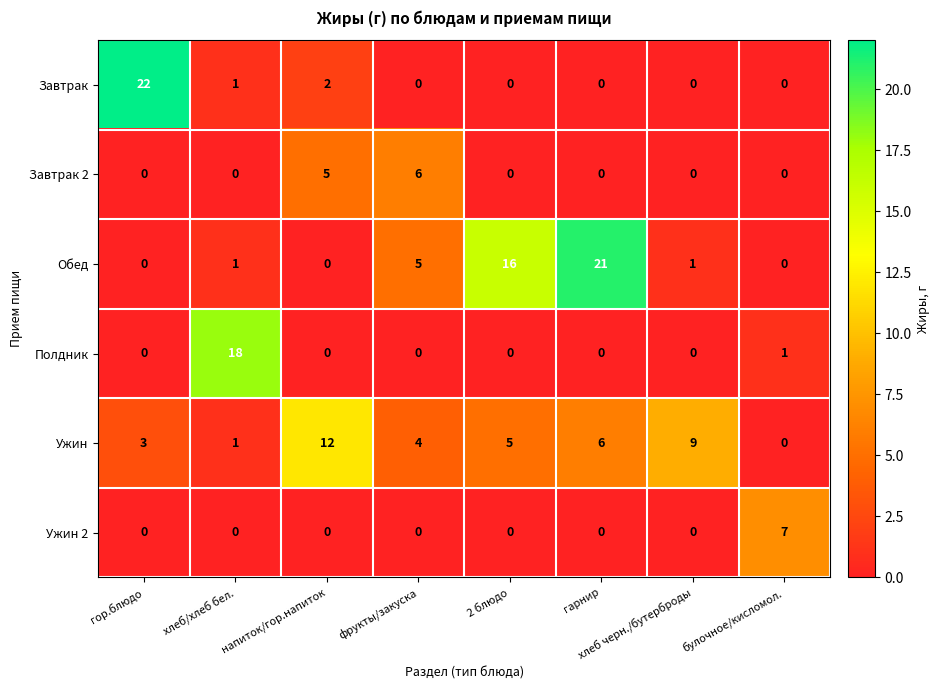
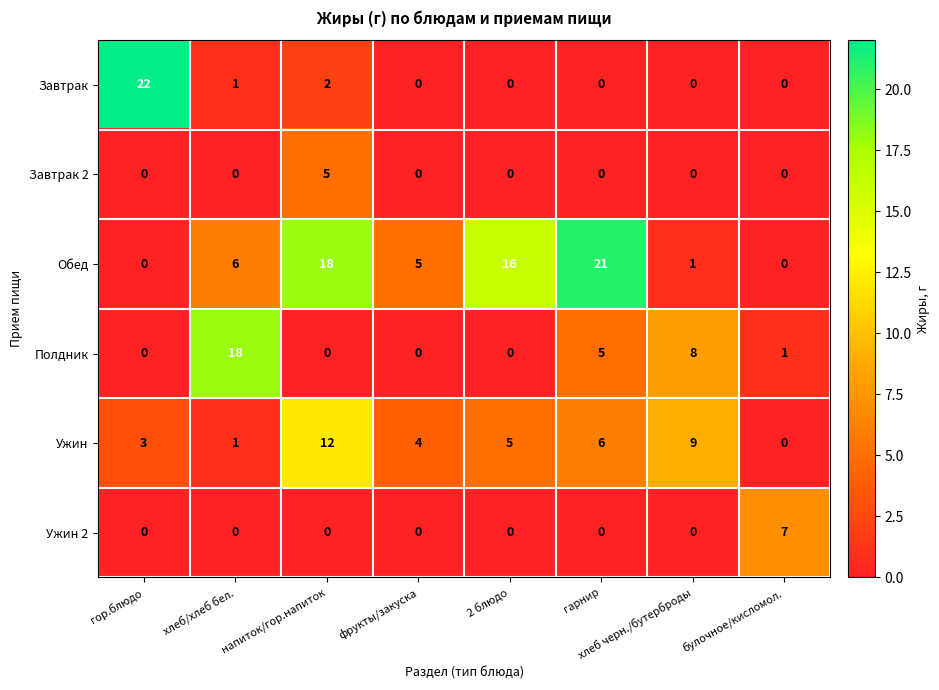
  {
    "Завтрак": {
      "гор.блюдо": 22,
      "хлеб/хлеб бел.": 1,
      "напиток/гор.напиток": 2,
      "фрукты/закуска": 0,
      "2 блюдо": 0,
      "гарнир": 0,
      "хлеб черн./бутерброды": 0,
      "булочное/кисломол.": 0
    },
    "Завтрак 2": {
      "гор.блюдо": 0,
      "хлеб/хлеб бел.": 0,
      "напиток/гор.напиток": 5,
-     "фрукты/закуска": 6,
+     "фрукты/закуска": 0,
      "2 блюдо": 0,
      "гарнир": 0,
      "хлеб черн./бутерброды": 0,
      "булочное/кисломол.": 0
    },
    "Обед": {
      "гор.блюдо": 0,
-     "хлеб/хлеб бел.": 1,
-     "напиток/гор.напиток": 0,
+     "хлеб/хлеб бел.": 6,
+     "напиток/гор.напиток": 18,
      "фрукты/закуска": 5,
      "2 блюдо": 16,
      "гарнир": 21,
      "хлеб черн./бутерброды": 1,
      "булочное/кисломол.": 0
    },
    "Полдник": {
      "гор.блюдо": 0,
      "хлеб/хлеб бел.": 18,
      "напиток/гор.напиток": 0,
      "фрукты/закуска": 0,
      "2 блюдо": 0,
-     "гарнир": 0,
-     "хлеб черн./бутерброды": 0,
+     "гарнир": 5,
+     "хлеб черн./бутерброды": 8,
      "булочное/кисломол.": 1
    },
    "Ужин": {
      "гор.блюдо": 3,
      "хлеб/хлеб бел.": 1,
      "напиток/гор.напиток": 12,
      "фрукты/закуска": 4,
      "2 блюдо": 5,
      "гарнир": 6,
      "хлеб черн./бутерброды": 9,
      "булочное/кисломол.": 0
    },
    "Ужин 2": {
      "гор.блюдо": 0,
      "хлеб/хлеб бел.": 0,
      "напиток/гор.напиток": 0,
      "фрукты/закуска": 0,
      "2 блюдо": 0,
      "гарнир": 0,
      "хлеб черн./бутерброды": 0,
      "булочное/кисломол.": 7
    }
  }
